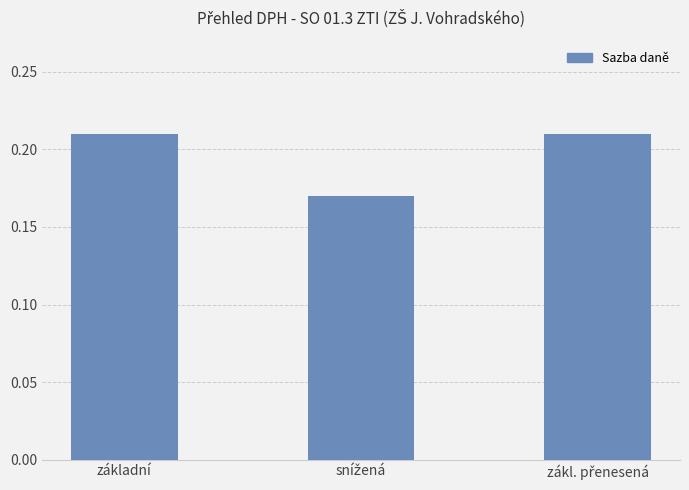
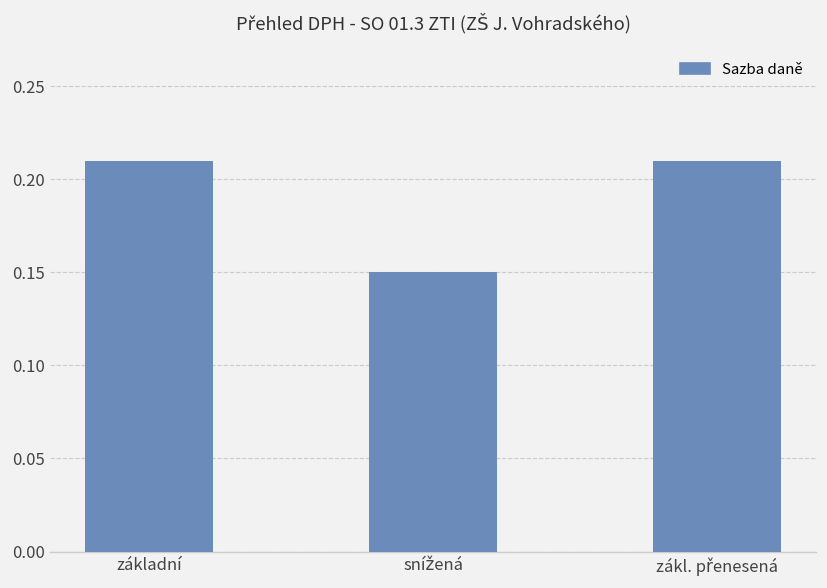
  {
    "základní": 0.21,
-   "snížená": 0.17,
+   "snížená": 0.15,
    "zákl. přenesená": 0.21
  }
